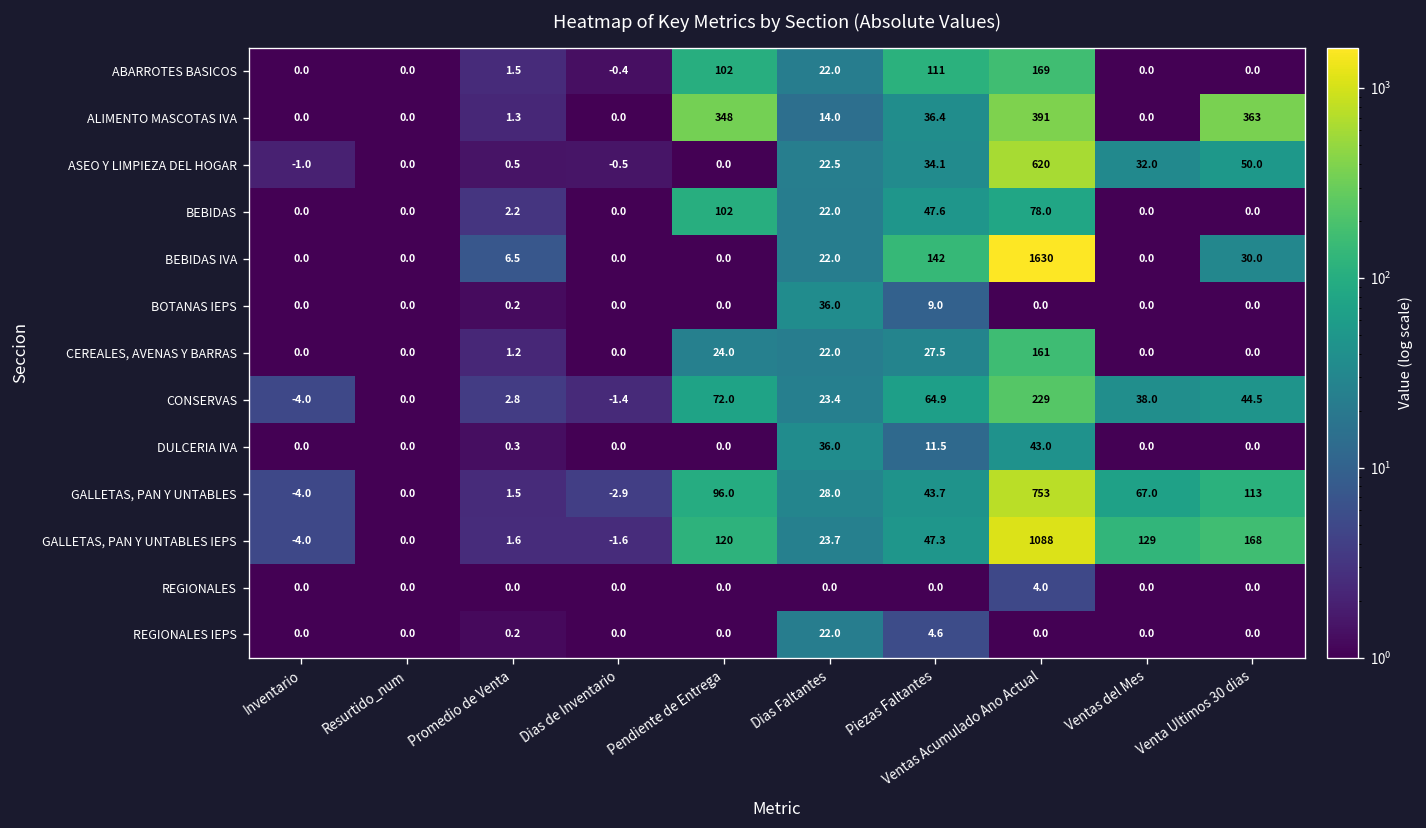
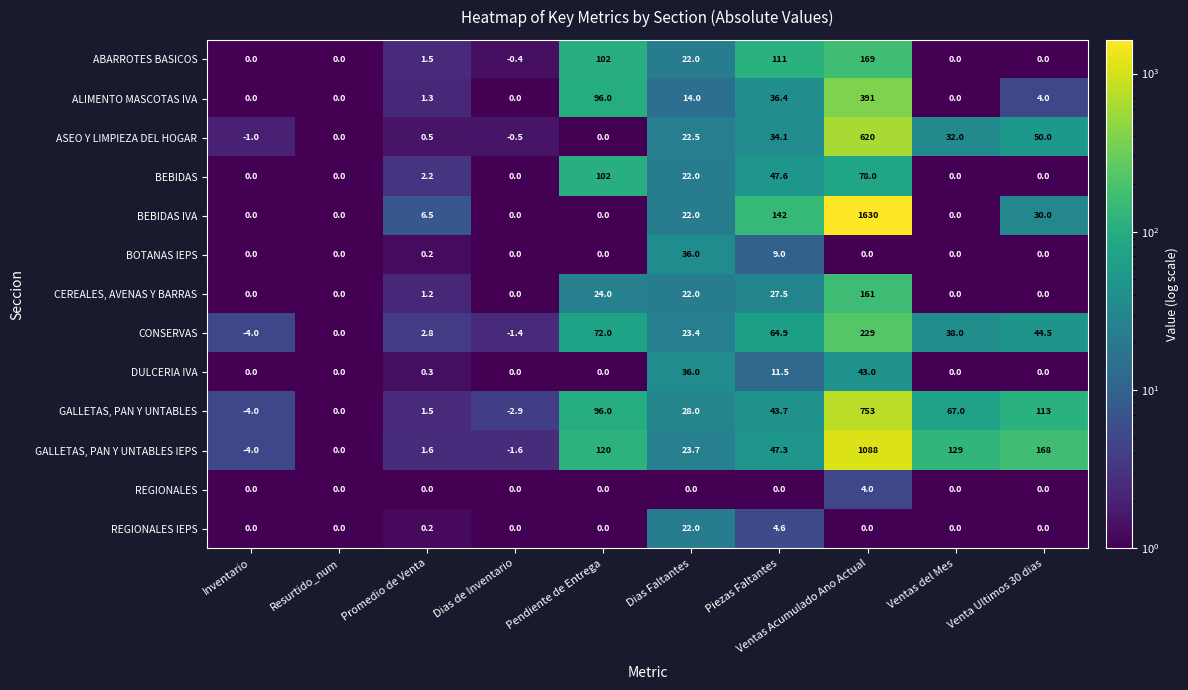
  {
    "ABARROTES BASICOS": {
      "Inventario": 0.0,
      "Resurtido_num": 0.0,
      "Promedio de Venta": 1.5,
      "Dias de Inventario": -0.4,
      "Pendiente de Entrega": 102,
      "Dias Faltantes": 22.0,
      "Piezas Faltantes": 111,
      "Ventas Acumulado Ano Actual": 169,
      "Ventas del Mes": 0.0,
      "Venta Ultimos 30 dias": 0.0
    },
    "ALIMENTO MASCOTAS IVA": {
      "Inventario": 0.0,
      "Resurtido_num": 0.0,
      "Promedio de Venta": 1.3,
      "Dias de Inventario": 0.0,
-     "Pendiente de Entrega": 348,
+     "Pendiente de Entrega": 96.0,
      "Dias Faltantes": 14.0,
      "Piezas Faltantes": 36.4,
      "Ventas Acumulado Ano Actual": 391,
      "Ventas del Mes": 0.0,
-     "Venta Ultimos 30 dias": 363
+     "Venta Ultimos 30 dias": 4.0
    },
    "ASEO Y LIMPIEZA DEL HOGAR": {
      "Inventario": -1.0,
      "Resurtido_num": 0.0,
      "Promedio de Venta": 0.5,
      "Dias de Inventario": -0.5,
      "Pendiente de Entrega": 0.0,
      "Dias Faltantes": 22.5,
      "Piezas Faltantes": 34.1,
      "Ventas Acumulado Ano Actual": 620,
      "Ventas del Mes": 32.0,
      "Venta Ultimos 30 dias": 50.0
    },
    "BEBIDAS": {
      "Inventario": 0.0,
      "Resurtido_num": 0.0,
      "Promedio de Venta": 2.2,
      "Dias de Inventario": 0.0,
      "Pendiente de Entrega": 102,
      "Dias Faltantes": 22.0,
      "Piezas Faltantes": 47.6,
      "Ventas Acumulado Ano Actual": 78.0,
      "Ventas del Mes": 0.0,
      "Venta Ultimos 30 dias": 0.0
    },
    "BEBIDAS IVA": {
      "Inventario": 0.0,
      "Resurtido_num": 0.0,
      "Promedio de Venta": 6.5,
      "Dias de Inventario": 0.0,
      "Pendiente de Entrega": 0.0,
      "Dias Faltantes": 22.0,
      "Piezas Faltantes": 142,
      "Ventas Acumulado Ano Actual": 1630,
      "Ventas del Mes": 0.0,
      "Venta Ultimos 30 dias": 30.0
    },
    "BOTANAS IEPS": {
      "Inventario": 0.0,
      "Resurtido_num": 0.0,
      "Promedio de Venta": 0.2,
      "Dias de Inventario": 0.0,
      "Pendiente de Entrega": 0.0,
      "Dias Faltantes": 36.0,
      "Piezas Faltantes": 9.0,
      "Ventas Acumulado Ano Actual": 0.0,
      "Ventas del Mes": 0.0,
      "Venta Ultimos 30 dias": 0.0
    },
    "CEREALES, AVENAS Y BARRAS": {
      "Inventario": 0.0,
      "Resurtido_num": 0.0,
      "Promedio de Venta": 1.2,
      "Dias de Inventario": 0.0,
      "Pendiente de Entrega": 24.0,
      "Dias Faltantes": 22.0,
      "Piezas Faltantes": 27.5,
      "Ventas Acumulado Ano Actual": 161,
      "Ventas del Mes": 0.0,
      "Venta Ultimos 30 dias": 0.0
    },
    "CONSERVAS": {
      "Inventario": -4.0,
      "Resurtido_num": 0.0,
      "Promedio de Venta": 2.8,
      "Dias de Inventario": -1.4,
      "Pendiente de Entrega": 72.0,
      "Dias Faltantes": 23.4,
      "Piezas Faltantes": 64.9,
      "Ventas Acumulado Ano Actual": 229,
      "Ventas del Mes": 38.0,
      "Venta Ultimos 30 dias": 44.5
    },
    "DULCERIA IVA": {
      "Inventario": 0.0,
      "Resurtido_num": 0.0,
      "Promedio de Venta": 0.3,
      "Dias de Inventario": 0.0,
      "Pendiente de Entrega": 0.0,
      "Dias Faltantes": 36.0,
      "Piezas Faltantes": 11.5,
      "Ventas Acumulado Ano Actual": 43.0,
      "Ventas del Mes": 0.0,
      "Venta Ultimos 30 dias": 0.0
    },
    "GALLETAS, PAN Y UNTABLES": {
      "Inventario": -4.0,
      "Resurtido_num": 0.0,
      "Promedio de Venta": 1.5,
      "Dias de Inventario": -2.9,
      "Pendiente de Entrega": 96.0,
      "Dias Faltantes": 28.0,
      "Piezas Faltantes": 43.7,
      "Ventas Acumulado Ano Actual": 753,
      "Ventas del Mes": 67.0,
      "Venta Ultimos 30 dias": 113
    },
    "GALLETAS, PAN Y UNTABLES IEPS": {
      "Inventario": -4.0,
      "Resurtido_num": 0.0,
      "Promedio de Venta": 1.6,
      "Dias de Inventario": -1.6,
      "Pendiente de Entrega": 120,
      "Dias Faltantes": 23.7,
      "Piezas Faltantes": 47.3,
      "Ventas Acumulado Ano Actual": 1088,
      "Ventas del Mes": 129,
      "Venta Ultimos 30 dias": 168
    },
    "REGIONALES": {
      "Inventario": 0.0,
      "Resurtido_num": 0.0,
      "Promedio de Venta": 0.0,
      "Dias de Inventario": 0.0,
      "Pendiente de Entrega": 0.0,
      "Dias Faltantes": 0.0,
      "Piezas Faltantes": 0.0,
      "Ventas Acumulado Ano Actual": 4.0,
      "Ventas del Mes": 0.0,
      "Venta Ultimos 30 dias": 0.0
    },
    "REGIONALES IEPS": {
      "Inventario": 0.0,
      "Resurtido_num": 0.0,
      "Promedio de Venta": 0.2,
      "Dias de Inventario": 0.0,
      "Pendiente de Entrega": 0.0,
      "Dias Faltantes": 22.0,
      "Piezas Faltantes": 4.6,
      "Ventas Acumulado Ano Actual": 0.0,
      "Ventas del Mes": 0.0,
      "Venta Ultimos 30 dias": 0.0
    }
  }
